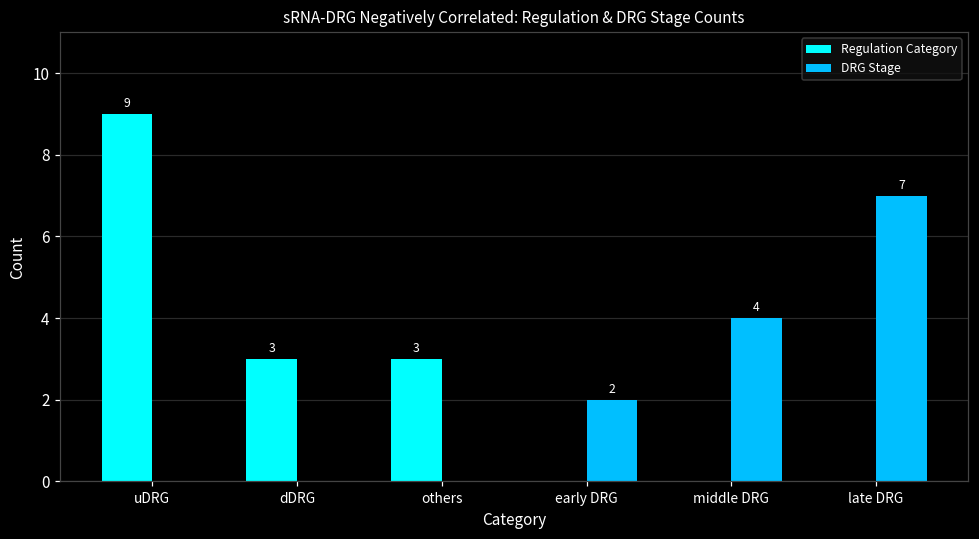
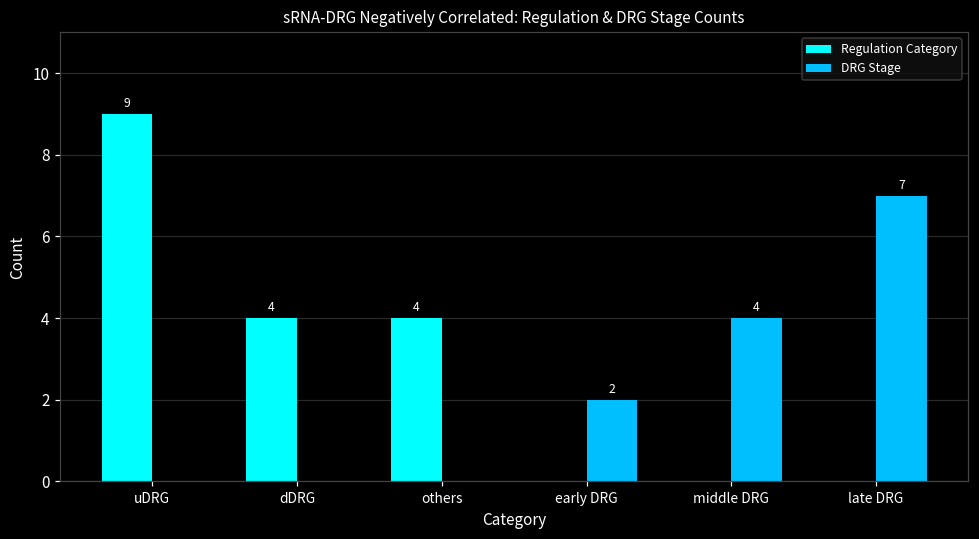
  {
    "Regulation Category": {
      "uDRG": 9,
-     "dDRG": 3,
-     "others": 3
+     "dDRG": 4,
+     "others": 4
    },
    "DRG Stage": {
      "early DRG": 2,
      "middle DRG": 4,
      "late DRG": 7
    }
  }
